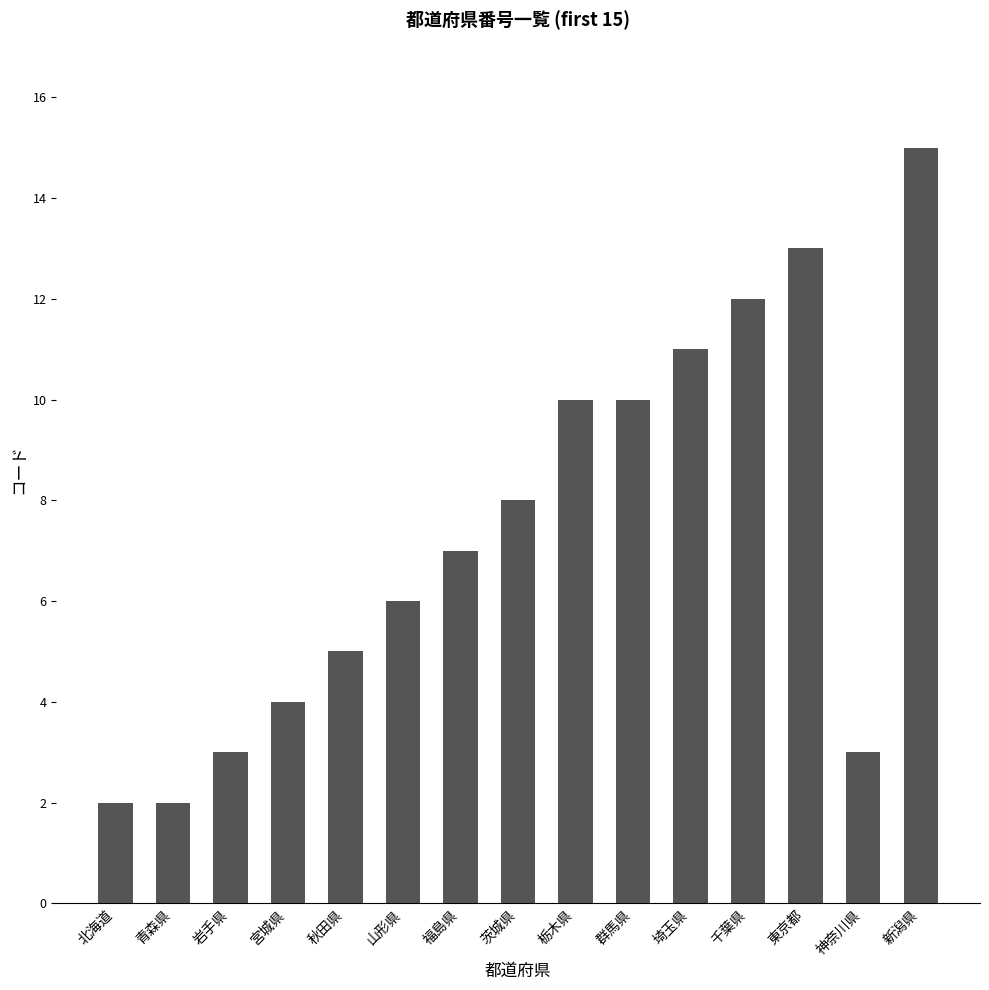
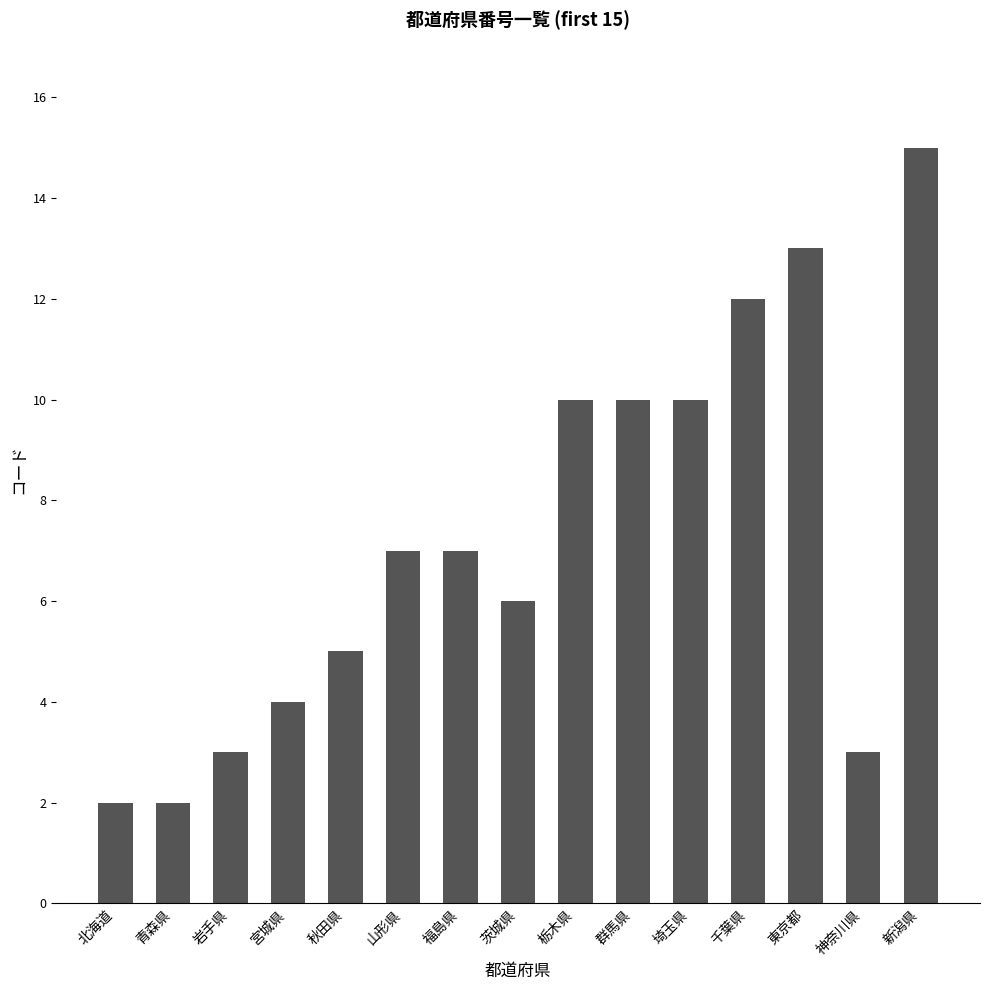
  {
    "北海道": 2,
    "青森県": 2,
    "岩手県": 3,
    "宮城県": 4,
    "秋田県": 5,
-   "山形県": 6,
+   "山形県": 7,
    "福島県": 7,
-   "茨城県": 8,
+   "茨城県": 6,
    "栃木県": 10,
    "群馬県": 10,
-   "埼玉県": 11,
+   "埼玉県": 10,
    "千葉県": 12,
    "東京都": 13,
    "神奈川県": 3,
    "新潟県": 15
  }
